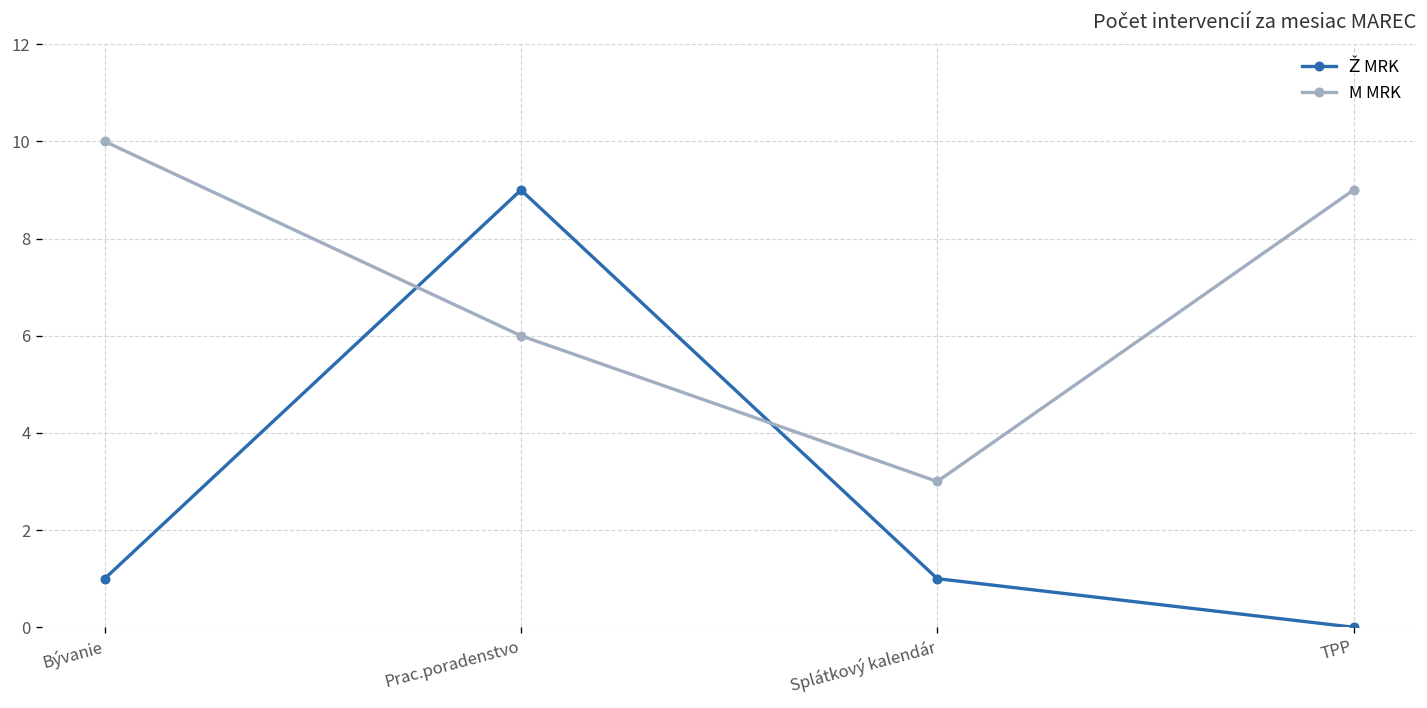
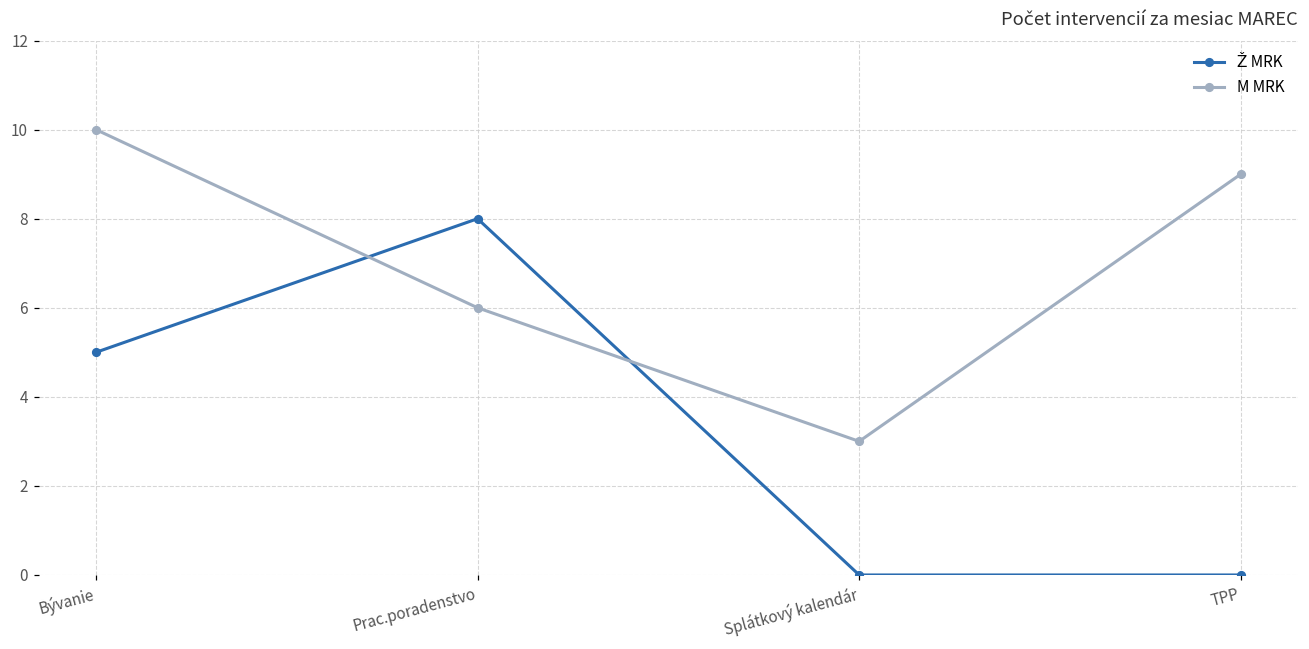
  {
    "Ž MRK": {
-     "Bývanie": 1,
-     "Prac.poradenstvo": 9,
-     "Splátkový kalendár": 1,
+     "Bývanie": 5,
+     "Prac.poradenstvo": 8,
+     "Splátkový kalendár": 0,
      "TPP": 0
    },
    "M MRK": {
      "Bývanie": 10,
      "Prac.poradenstvo": 6,
      "Splátkový kalendár": 3,
      "TPP": 9
    }
  }
